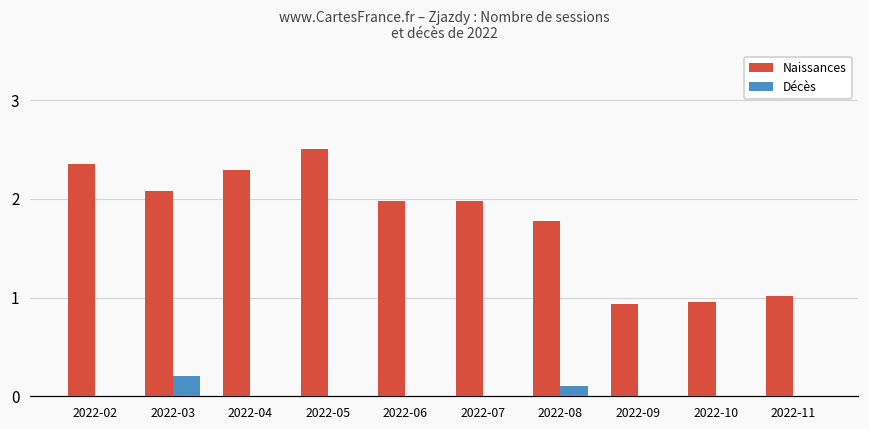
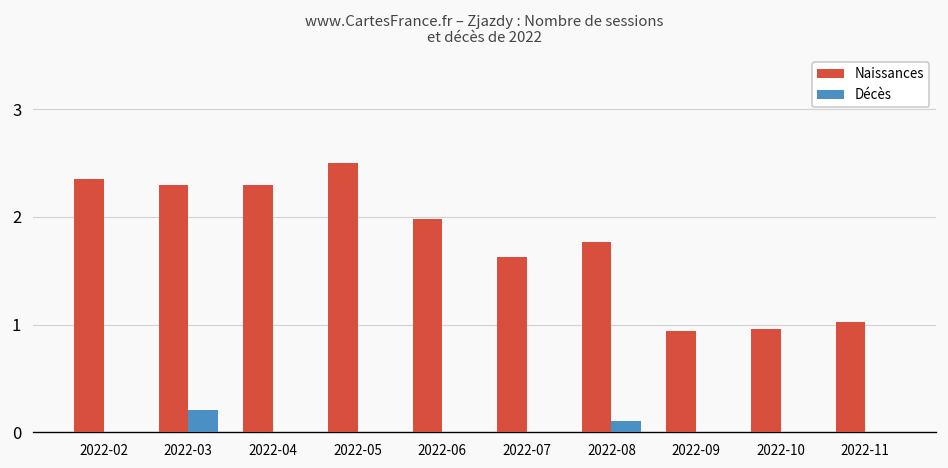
  {
    "Naissances": {
      "2022-02": 2.4,
-     "2022-03": 2.1,
+     "2022-03": 2.3,
      "2022-04": 2.3,
      "2022-05": 2.5,
      "2022-06": 2.0,
-     "2022-07": 2.0,
+     "2022-07": 1.6,
      "2022-08": 1.8,
      "2022-09": 0.9,
      "2022-10": 1.0,
      "2022-11": 1.0
    },
    "Décès": {
      "2022-02": 0.0,
      "2022-03": 0.2,
      "2022-04": 0.0,
      "2022-05": 0.0,
      "2022-06": 0.0,
      "2022-07": 0.0,
      "2022-08": 0.1,
      "2022-09": 0.0,
      "2022-10": 0.0,
      "2022-11": 0.0
    }
  }
